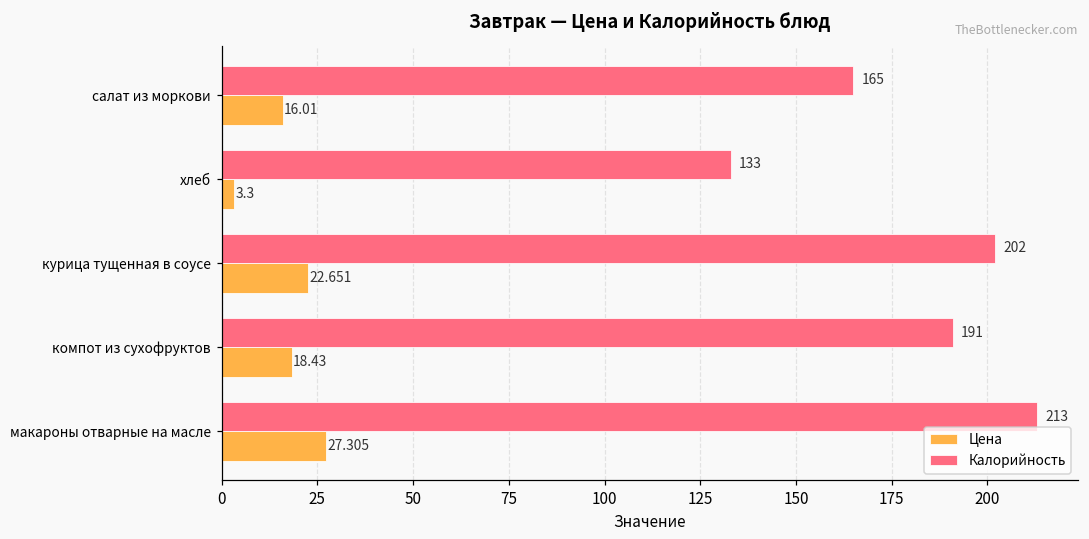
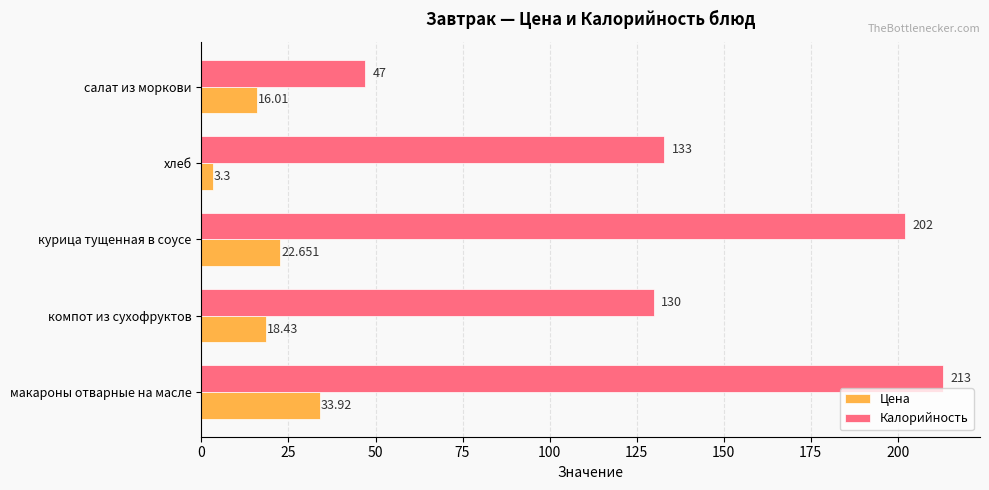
  {
    "Цена": {
      "салат из моркови": 16.01,
      "хлеб": 3.3,
      "курица тущенная в соусе": 22.651,
      "компот из сухофруктов": 18.43,
-     "макароны отварные на масле": 27.305
+     "макароны отварные на масле": 33.92
    },
    "Калорийность": {
-     "салат из моркови": 165,
+     "салат из моркови": 47,
      "хлеб": 133,
      "курица тущенная в соусе": 202,
-     "компот из сухофруктов": 191,
+     "компот из сухофруктов": 130,
      "макароны отварные на масле": 213
    }
  }
